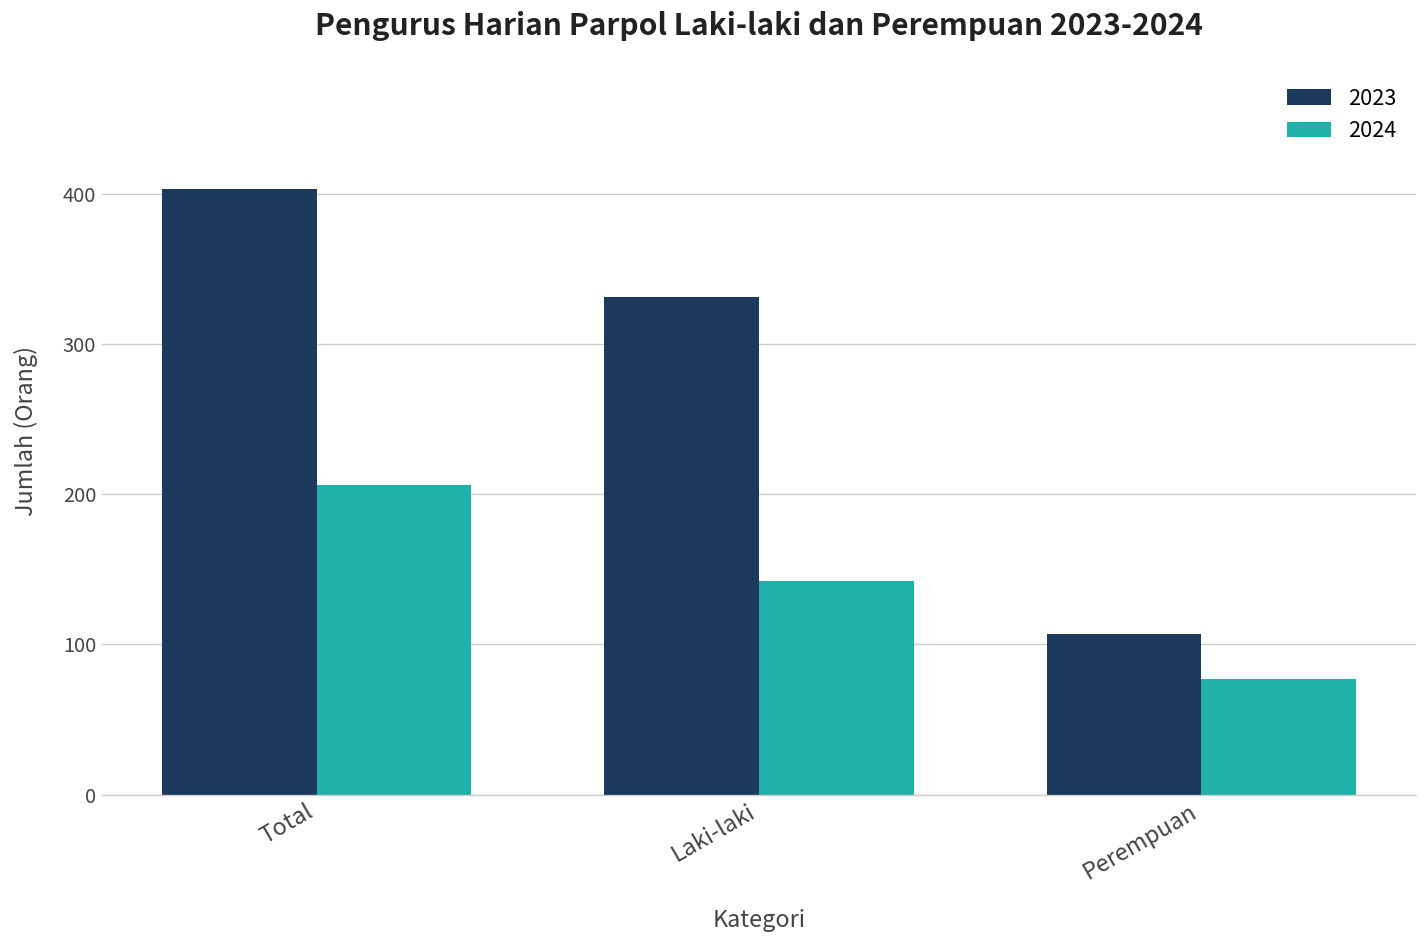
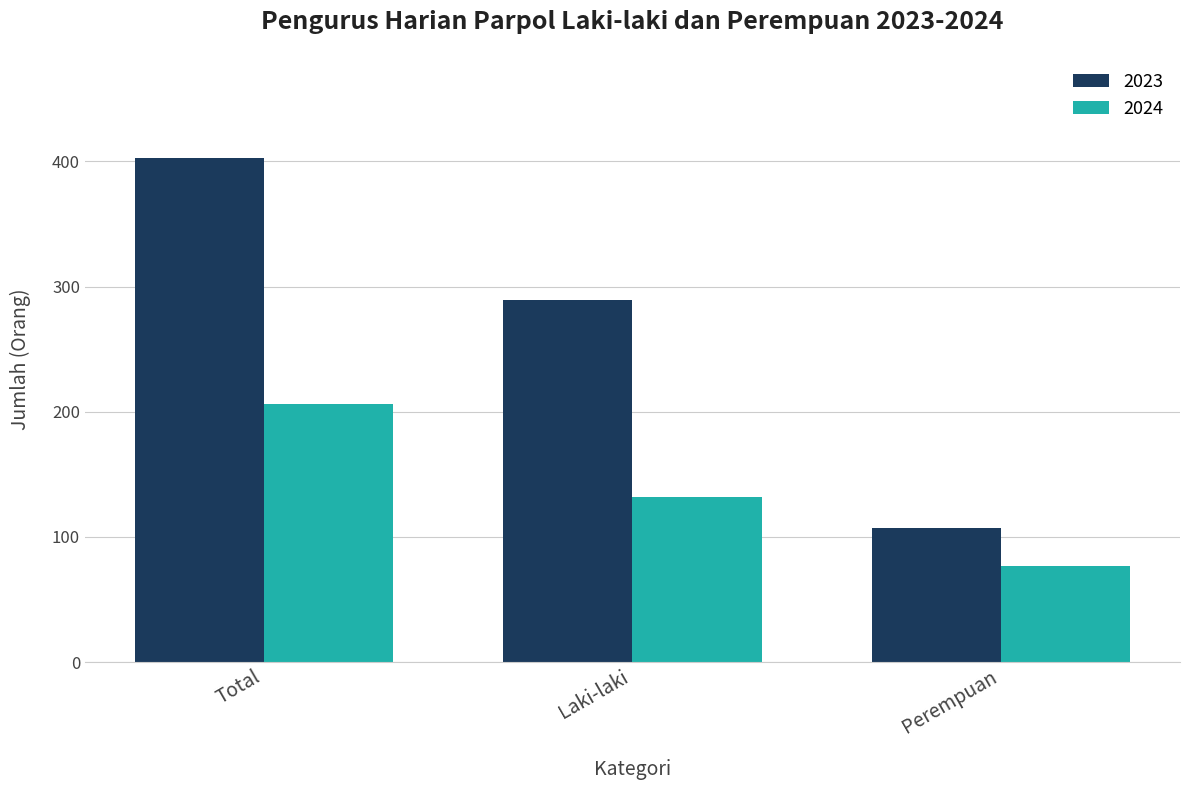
  {
    "2023": {
      "Total": 403,
-     "Laki-laki": 331,
+     "Laki-laki": 289,
      "Perempuan": 107
    },
    "2024": {
      "Total": 206,
-     "Laki-laki": 142,
+     "Laki-laki": 132,
      "Perempuan": 77
    }
  }
